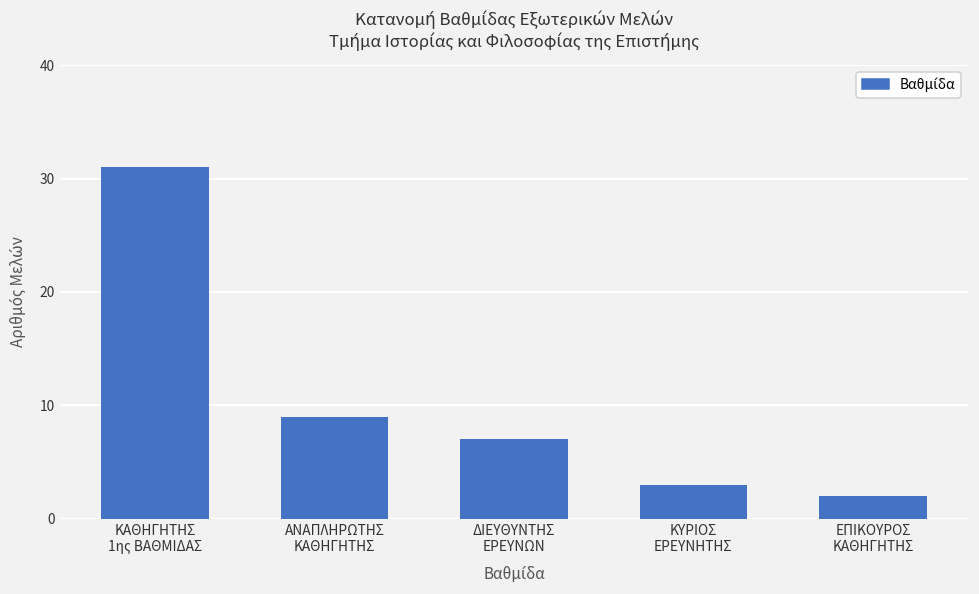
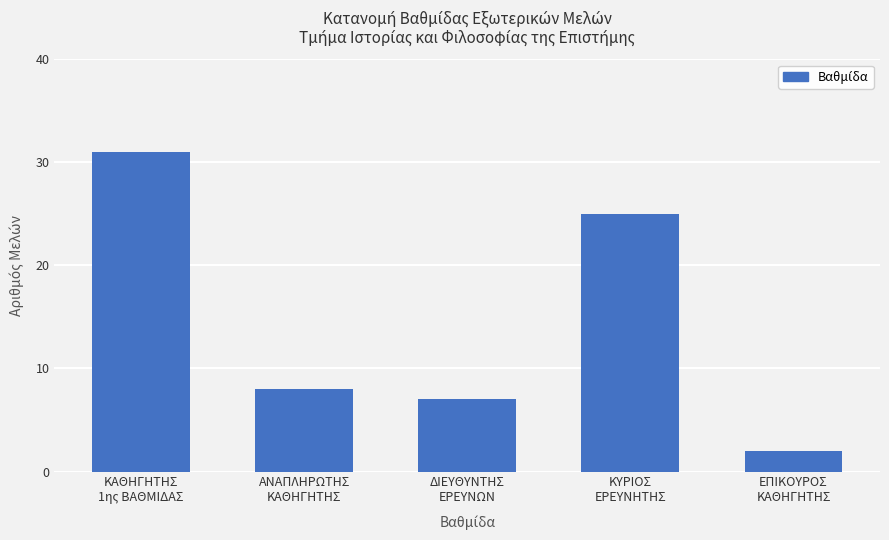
  {
    "ΚΑΘΗΓΗΤΗΣ 1ης ΒΑΘΜΙΔΑΣ": 31,
-   "ΑΝΑΠΛΗΡΩΤΗΣ ΚΑΘΗΓΗΤΗΣ": 9,
+   "ΑΝΑΠΛΗΡΩΤΗΣ ΚΑΘΗΓΗΤΗΣ": 8,
    "ΔΙΕΥΘΥΝΤΗΣ ΕΡΕΥΝΩΝ": 7,
-   "ΚΥΡΙΟΣ ΕΡΕΥΝΗΤΗΣ": 3,
+   "ΚΥΡΙΟΣ ΕΡΕΥΝΗΤΗΣ": 25,
    "ΕΠΙΚΟΥΡΟΣ ΚΑΘΗΓΗΤΗΣ": 2
  }
